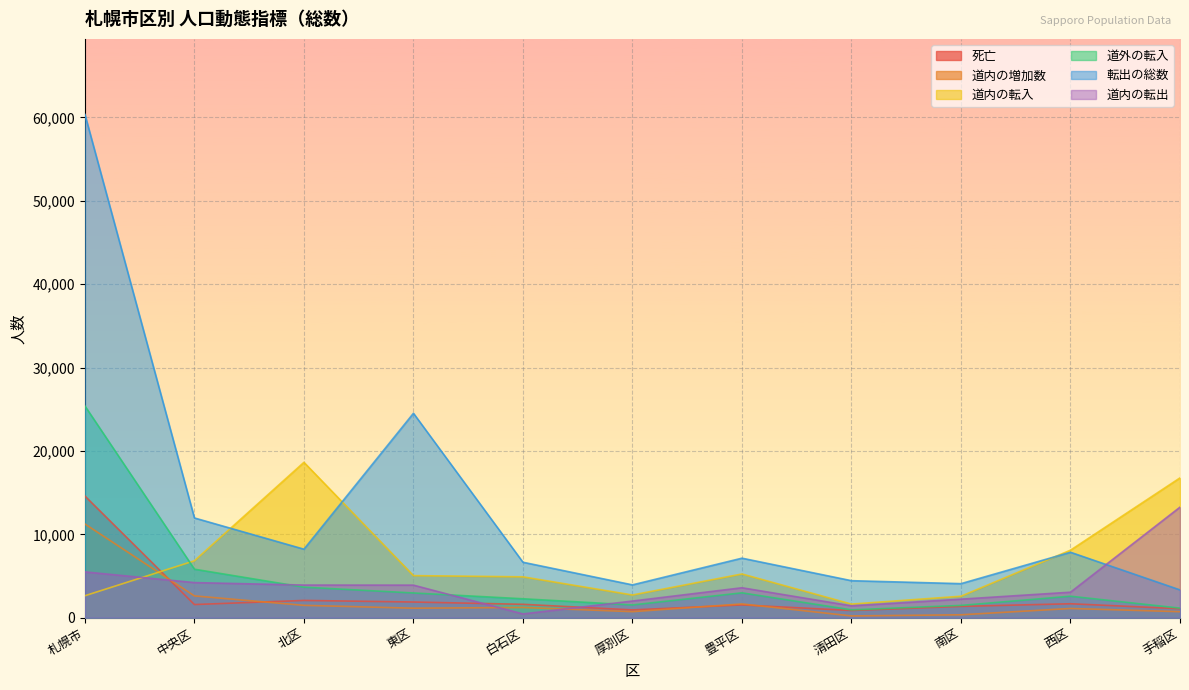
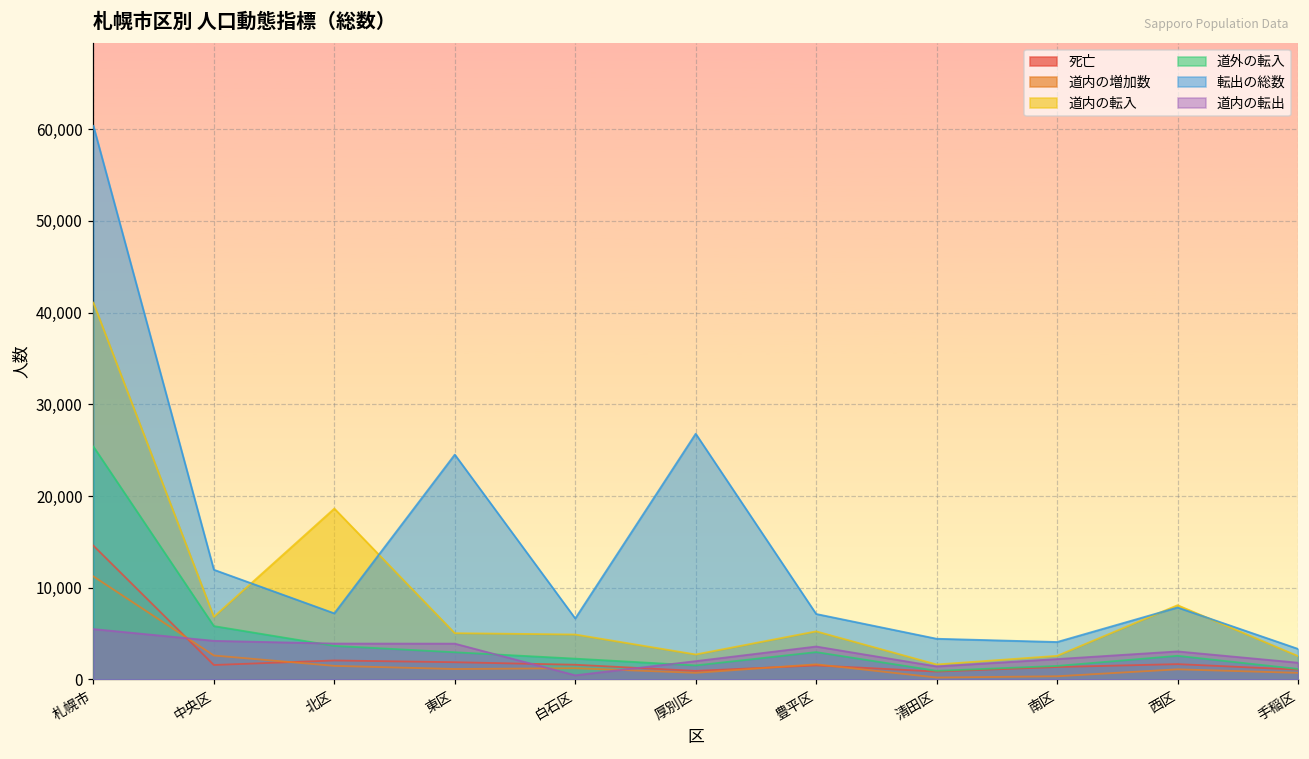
  {
    "道内の転入": {
-     "札幌市": "3,000",
+     "札幌市": "41,000",
      "中央区": "7,000",
      "北区": "19,000",
      "東区": "5,000",
      "白石区": "5,000",
      "厚別区": "3,000",
      "豊平区": "5,000",
      "南区": "3,000",
-     "手稲区": "17,000"
+     "手稲区": "3,000"
    },
    "道外の転入": {
      "札幌市": "25,000",
      "中央区": "6,000",
      "東区": "3,000",
      "白石区": "2,000",
      "厚別区": "2,000",
      "豊平区": "3,000",
      "西区": "3,000"
    },
    "転出の総数": {
      "札幌市": "60,000",
      "中央区": "12,000",
-     "北区": "8,000",
+     "北区": "7,000",
      "東区": "25,000",
      "白石区": "7,000",
-     "厚別区": "4,000",
+     "厚別区": "27,000",
      "豊平区": "7,000",
      "清田区": "4,000",
      "南区": "4,000",
      "手稲区": "3,000"
    },
    "道内の転出": {
      "札幌市": "5,000",
      "中央区": "4,000",
      "東区": "4,000",
      "白石区": "0",
      "厚別区": "2,000",
      "豊平区": "4,000",
      "南区": "2,000",
      "西区": "3,000",
-     "手稲区": "13,000"
+     "手稲区": "2,000"
    }
  }
